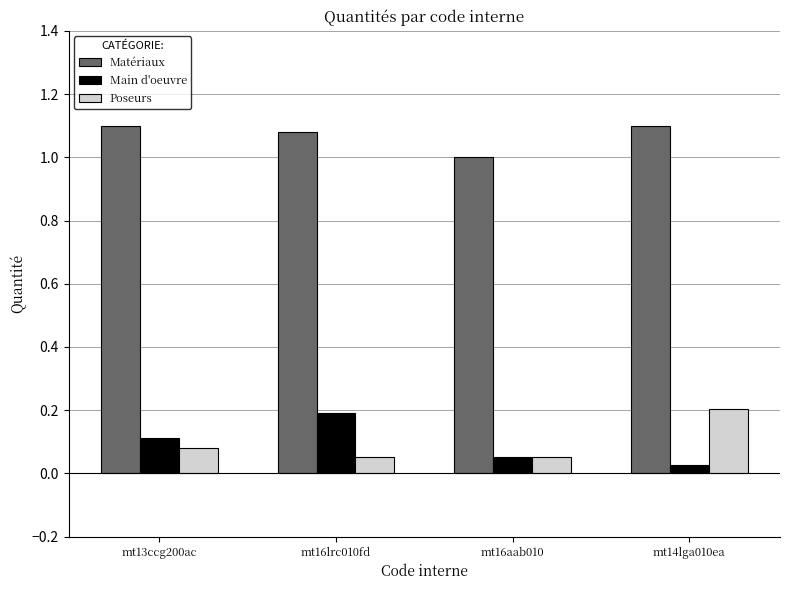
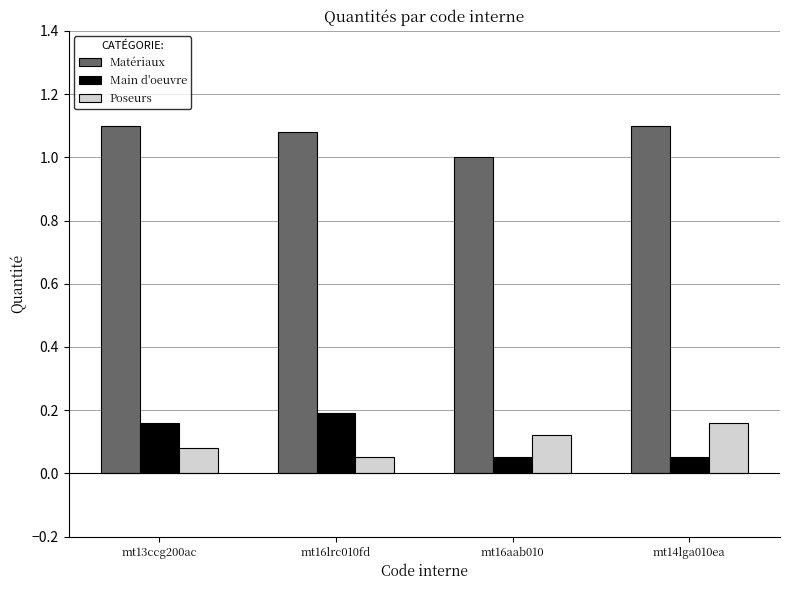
  {
    "Matériaux": {
      "mt13ccg200ac": 1.10,
      "mt16lrc010fd": 1.08,
      "mt16aab010": 1.00,
      "mt14lga010ea": 1.10
    },
    "Main d'oeuvre": {
-     "mt13ccg200ac": 0.11,
+     "mt13ccg200ac": 0.16,
      "mt16lrc010fd": 0.19,
      "mt16aab010": 0.05,
-     "mt14lga010ea": 0.03
+     "mt14lga010ea": 0.05
    },
    "Poseurs": {
      "mt13ccg200ac": 0.08,
      "mt16lrc010fd": 0.05,
-     "mt16aab010": 0.05,
-     "mt14lga010ea": 0.21
+     "mt16aab010": 0.12,
+     "mt14lga010ea": 0.16
    }
  }
